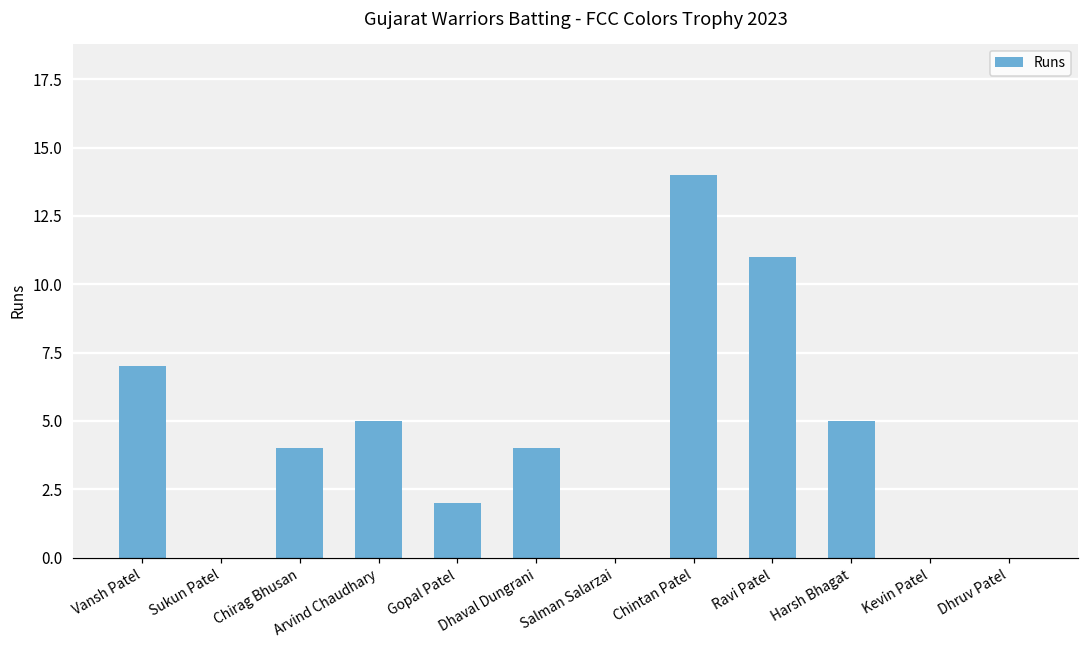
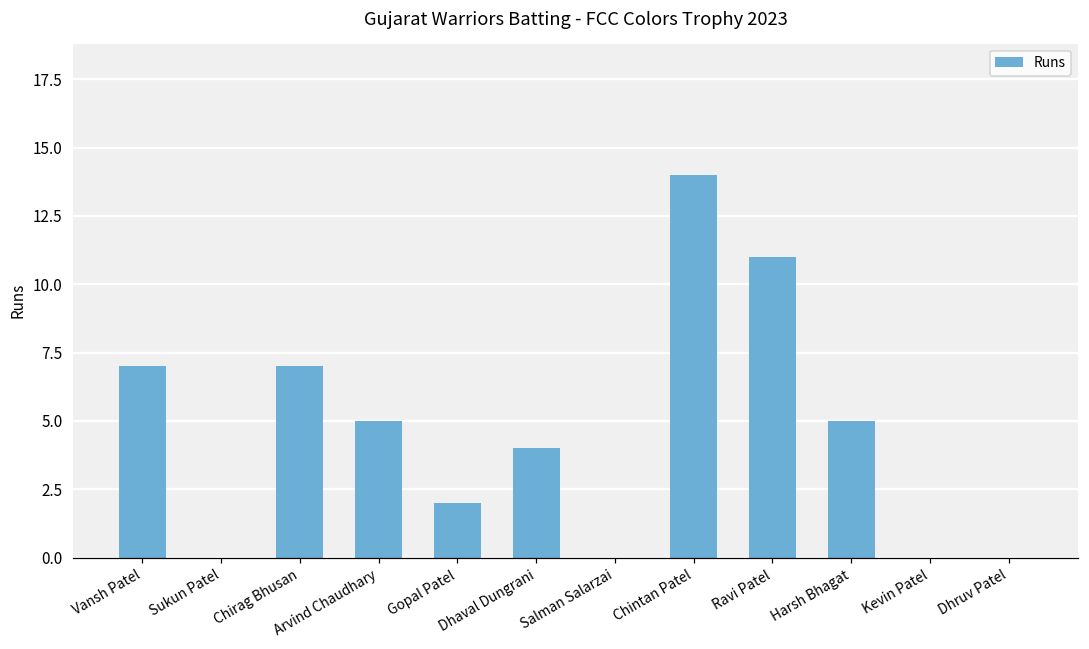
  {
    "Vansh Patel": 7,
    "Sukun Patel": 0,
-   "Chirag Bhusan": 4,
+   "Chirag Bhusan": 7,
    "Arvind Chaudhary": 5,
    "Gopal Patel": 2,
    "Dhaval Dungrani": 4,
    "Salman Salarzai": 0,
    "Chintan Patel": 14,
    "Ravi Patel": 11,
    "Harsh Bhagat": 5,
    "Kevin Patel": 0,
    "Dhruv Patel": 0
  }
